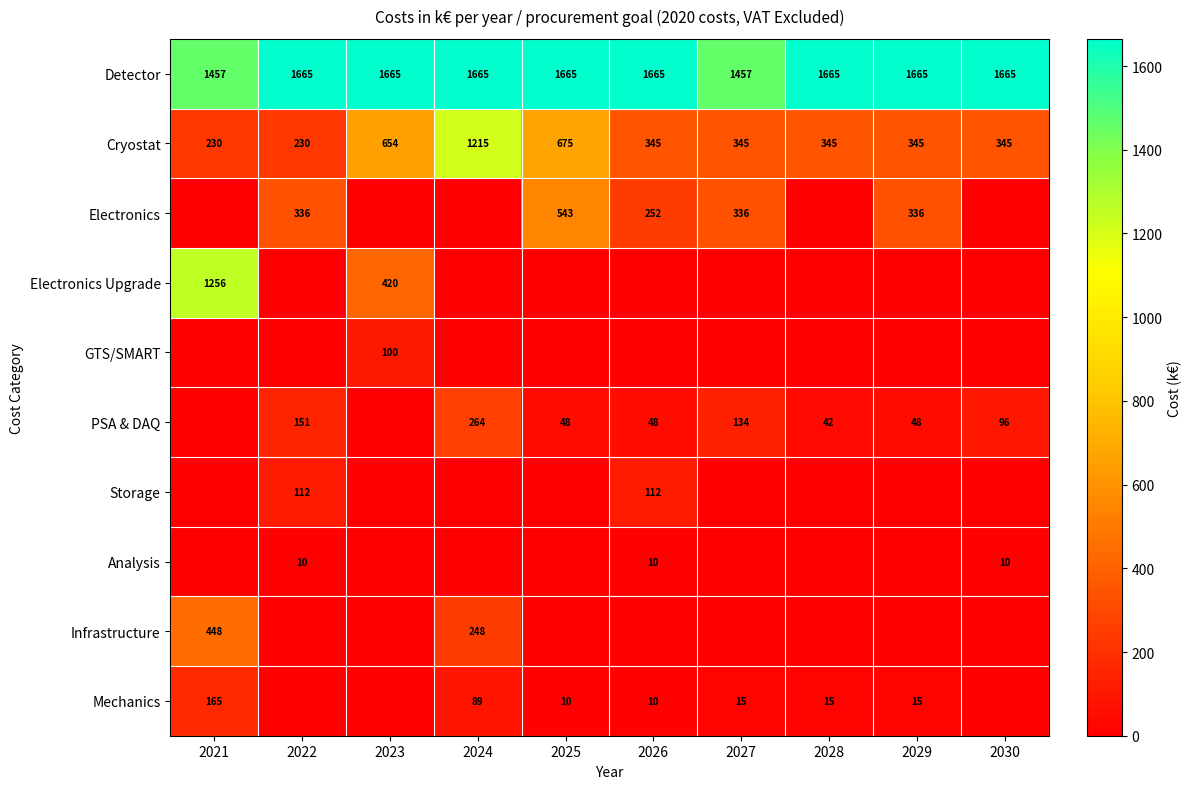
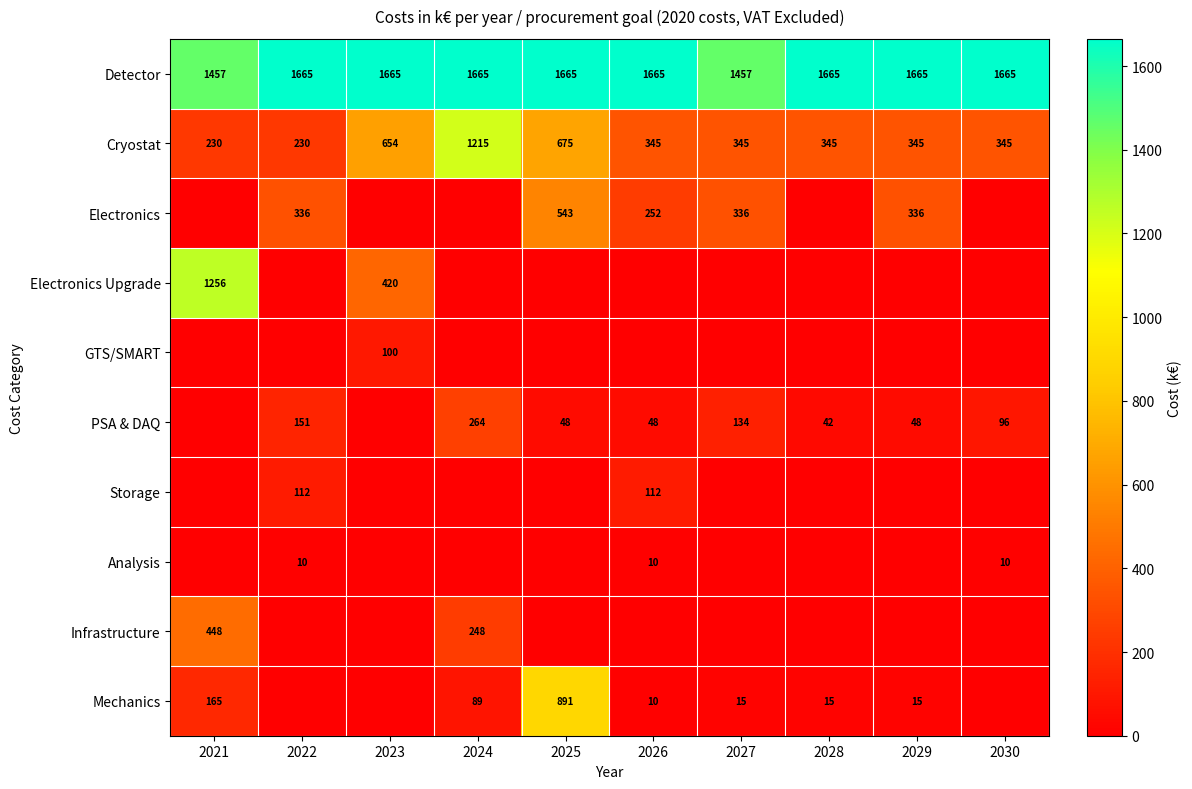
  {
    "Detector": {
      "2021": 1457,
      "2022": 1665,
      "2023": 1665,
      "2024": 1665,
      "2025": 1665,
      "2026": 1665,
      "2027": 1457,
      "2028": 1665,
      "2029": 1665,
      "2030": 1665
    },
    "Cryostat": {
      "2021": 230,
      "2022": 230,
      "2023": 654,
      "2024": 1215,
      "2025": 675,
      "2026": 345,
      "2027": 345,
      "2028": 345,
      "2029": 345,
      "2030": 345
    },
    "Electronics": {
      "2022": 336,
      "2025": 543,
      "2026": 252,
      "2027": 336,
      "2029": 336
    },
    "Electronics Upgrade": {
      "2021": 1256,
      "2023": 420
    },
    "GTS/SMART": {
      "2023": 100
    },
    "PSA & DAQ": {
      "2022": 151,
      "2024": 264,
      "2025": 48,
      "2026": 48,
      "2027": 134,
      "2028": 42,
      "2029": 48,
      "2030": 96
    },
    "Storage": {
      "2022": 112,
      "2026": 112
    },
    "Analysis": {
      "2022": 10,
      "2026": 10,
      "2030": 10
    },
    "Infrastructure": {
      "2021": 448,
      "2024": 248
    },
    "Mechanics": {
      "2021": 165,
      "2024": 89,
-     "2025": 10,
+     "2025": 891,
      "2026": 10,
      "2027": 15,
      "2028": 15,
      "2029": 15
    }
  }
